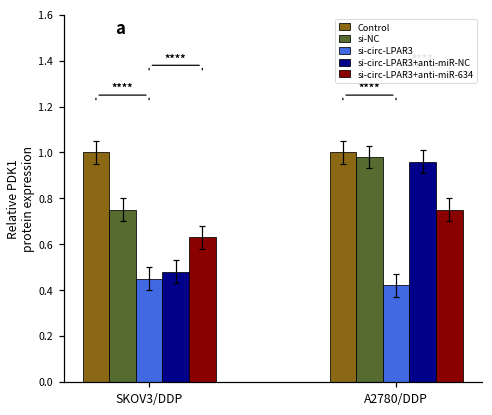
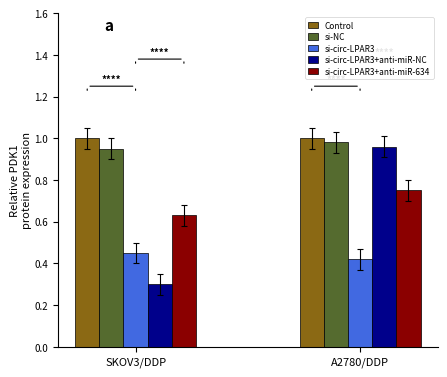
  {
    "Control": {
      "SKOV3/DDP": 1.00,
      "A2780/DDP": 1.00
    },
    "si-NC": {
-     "SKOV3/DDP": 0.75,
+     "SKOV3/DDP": 0.95,
      "A2780/DDP": 0.98
    },
    "si-circ-LPAR3+anti-miR-NC": {
-     "SKOV3/DDP": 0.48,
+     "SKOV3/DDP": 0.30,
      "A2780/DDP": 0.96
    },
    "si-circ-LPAR3+anti-miR-634": {
      "SKOV3/DDP": 0.63,
      "A2780/DDP": 0.75
    }
  }
